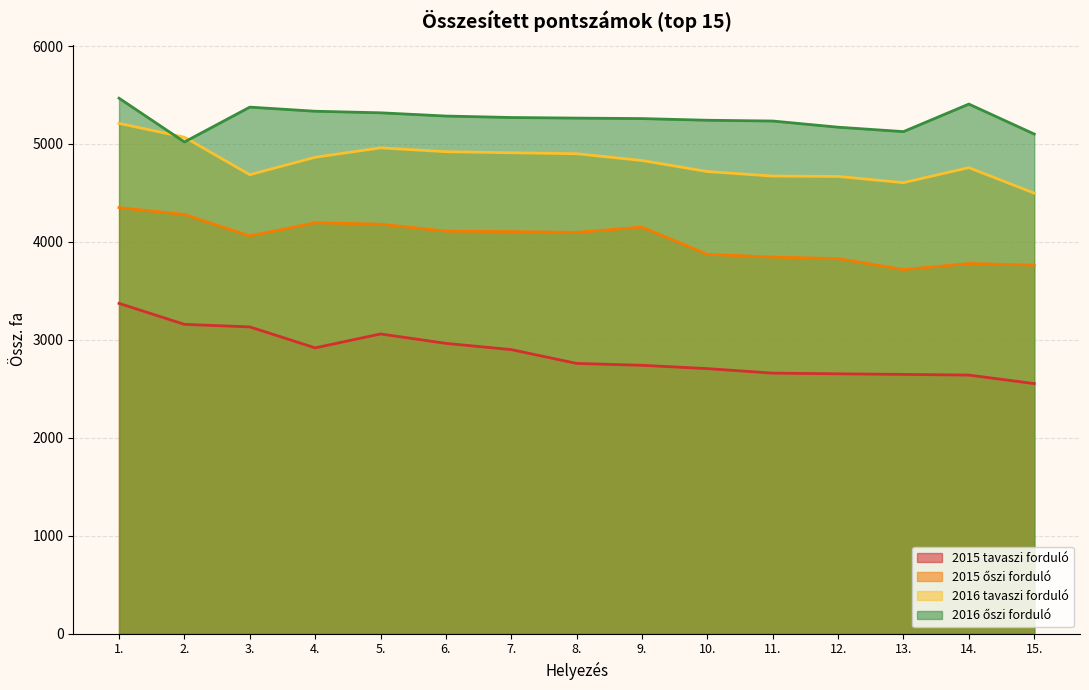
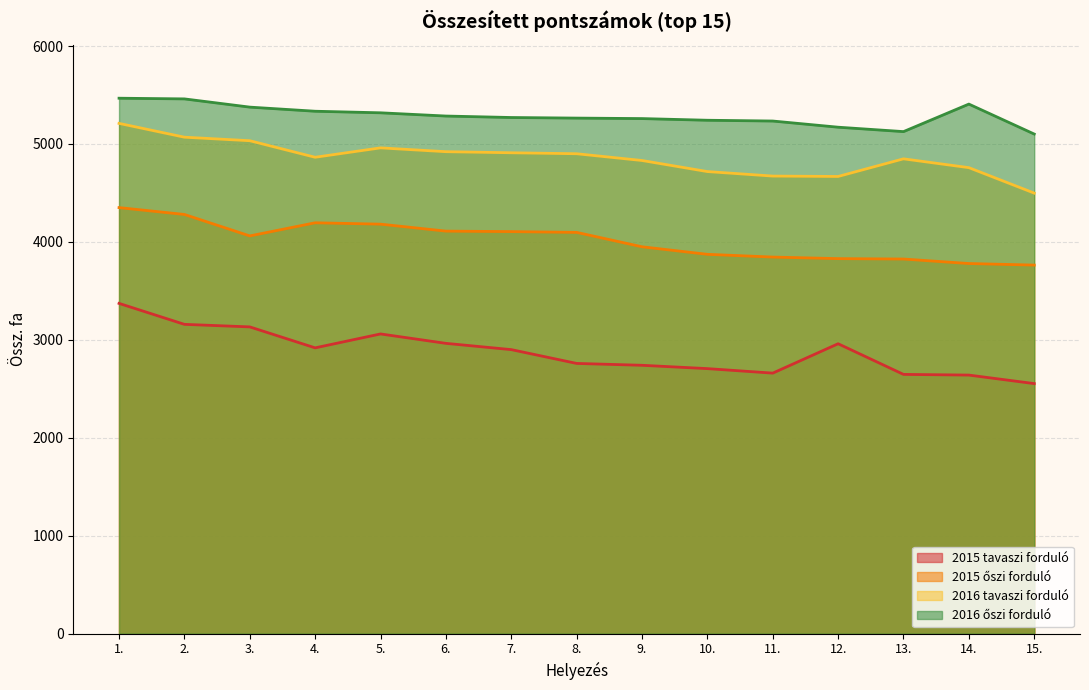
  {
    "2015 tavaszi forduló": {
      "1.": 3400,
      "2.": 3200,
      "3.": 3100,
      "4.": 2900,
      "5.": 3100,
      "6.": 3000,
      "7.": 2900,
      "8.": 2800,
      "9.": 2700,
      "10.": 2700,
      "11.": 2700,
-     "12.": 2700,
+     "12.": 3000,
      "13.": 2600,
      "14.": 2600,
      "15.": 2600
    },
    "2015 őszi forduló": {
      "1.": 4400,
      "2.": 4300,
      "3.": 4100,
      "4.": 4200,
      "5.": 4200,
      "6.": 4100,
      "7.": 4100,
      "8.": 4100,
-     "9.": 4200,
+     "9.": 4000,
      "10.": 3900,
      "11.": 3800,
      "12.": 3800,
-     "13.": 3700,
+     "13.": 3800,
      "14.": 3800,
      "15.": 3800
    },
    "2016 tavaszi forduló": {
      "1.": 5200,
      "2.": 5100,
-     "3.": 4700,
+     "3.": 5000,
      "4.": 4900,
      "5.": 5000,
      "6.": 4900,
      "7.": 4900,
      "8.": 4900,
      "9.": 4800,
      "10.": 4700,
      "11.": 4700,
      "12.": 4700,
-     "13.": 4600,
+     "13.": 4800,
      "14.": 4800,
      "15.": 4500
    },
    "2016 őszi forduló": {
      "1.": 5500,
-     "2.": 5000,
+     "2.": 5500,
      "3.": 5400,
      "4.": 5300,
      "5.": 5300,
      "6.": 5300,
      "7.": 5300,
      "8.": 5300,
      "9.": 5300,
      "10.": 5200,
      "11.": 5200,
      "12.": 5200,
      "13.": 5100,
      "14.": 5400,
      "15.": 5100
    }
  }
